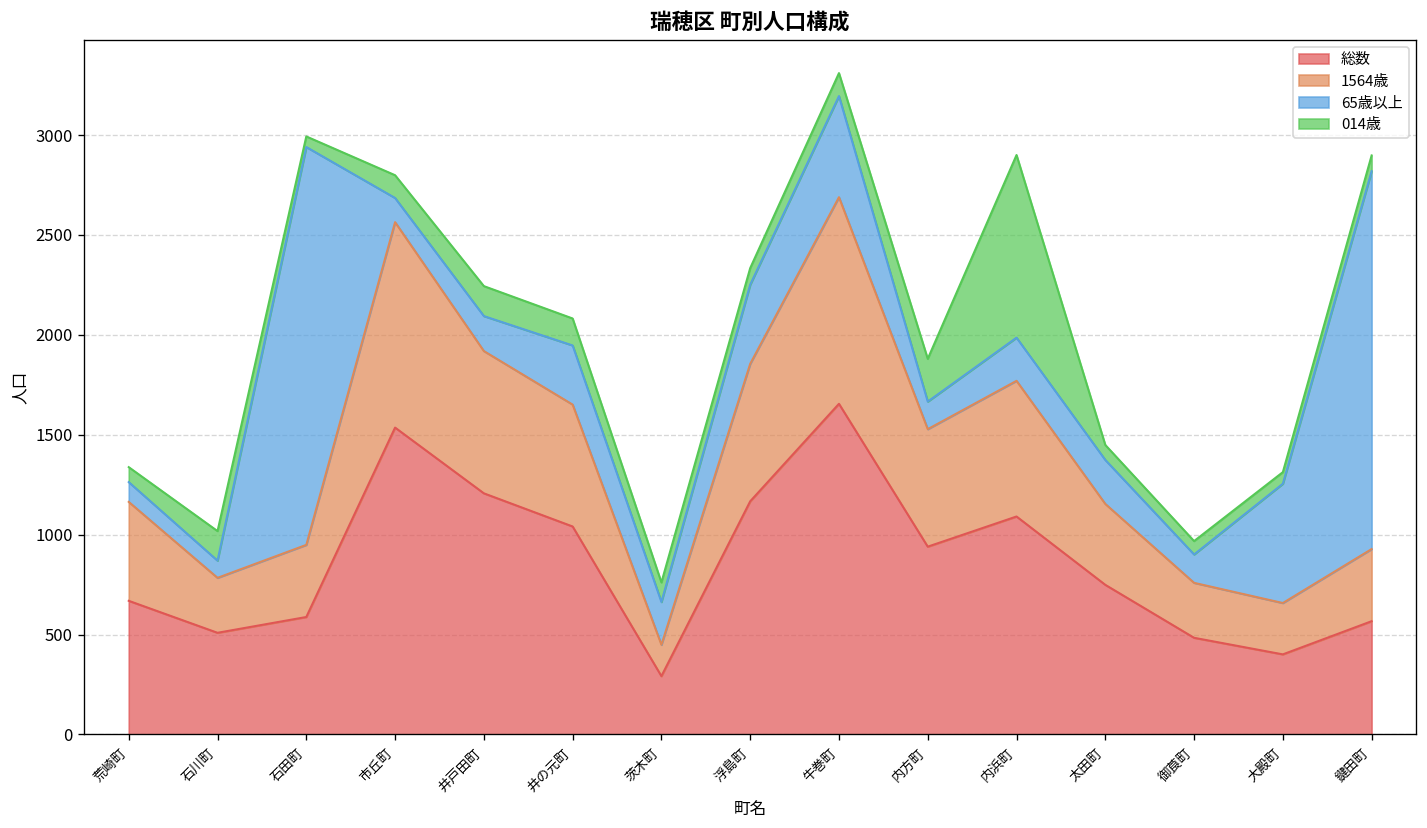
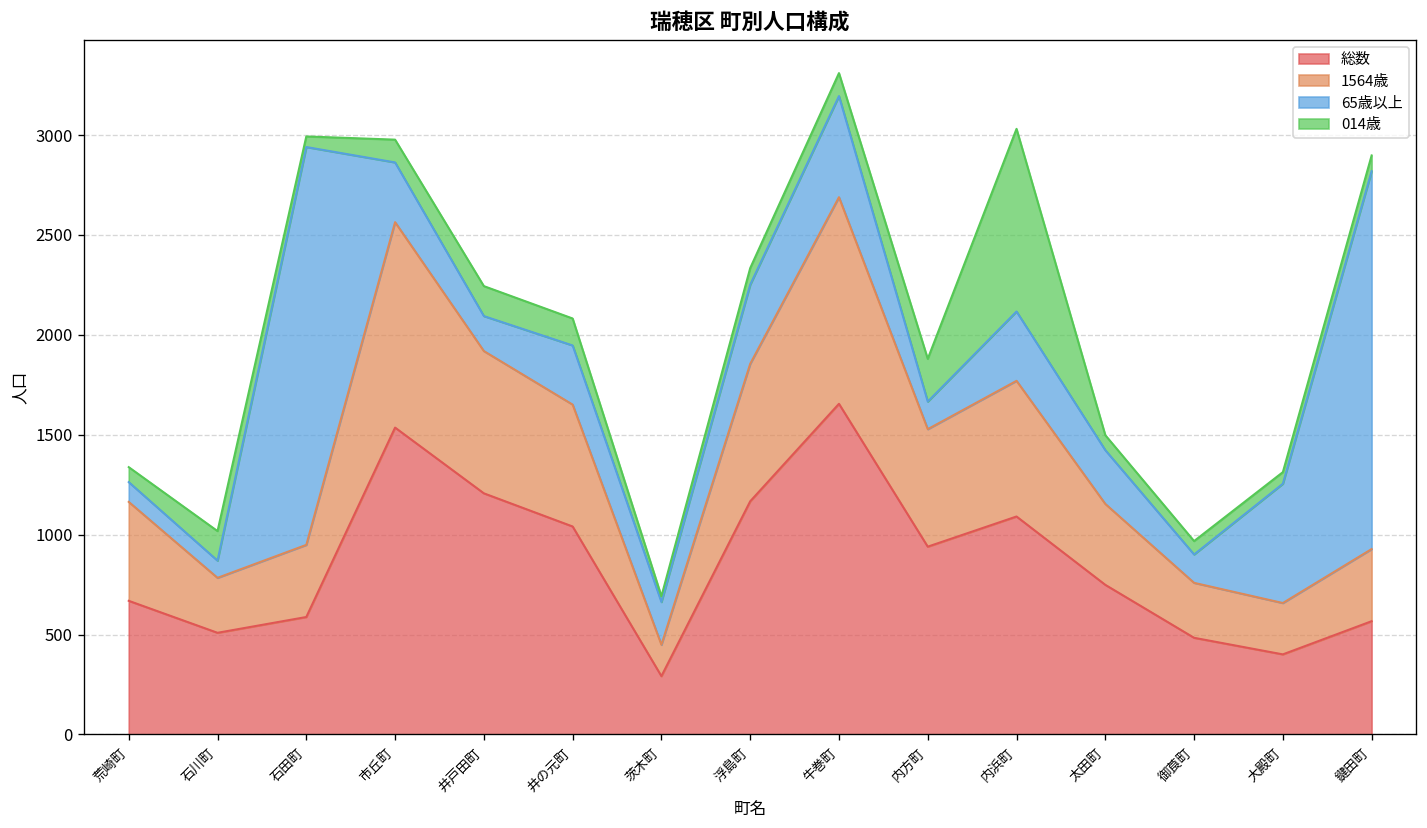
  {
    "65歳以上": {
      "荒崎町": 100,
      "石川町": 90,
      "石田町": 1990,
-     "市丘町": 120,
+     "市丘町": 300,
      "井戸田町": 180,
      "井の元町": 300,
      "茨木町": 210,
      "浮島町": 400,
      "牛巻町": 510,
      "内方町": 140,
-     "内浜町": 220,
-     "太田町": 220,
+     "内浜町": 350,
+     "太田町": 270,
      "御莨町": 140,
      "大殿町": 600,
      "鍵田町": 1890
    },
    "014歳": {
      "荒崎町": 80,
      "石川町": 150,
      "石田町": 50,
      "市丘町": 110,
      "井戸田町": 150,
      "井の元町": 140,
-     "茨木町": 100,
+     "茨木町": 30,
      "浮島町": 80,
      "牛巻町": 120,
      "内方町": 210,
      "内浜町": 910,
      "太田町": 80,
      "御莨町": 70,
      "大殿町": 60,
      "鍵田町": 80
    }
  }
